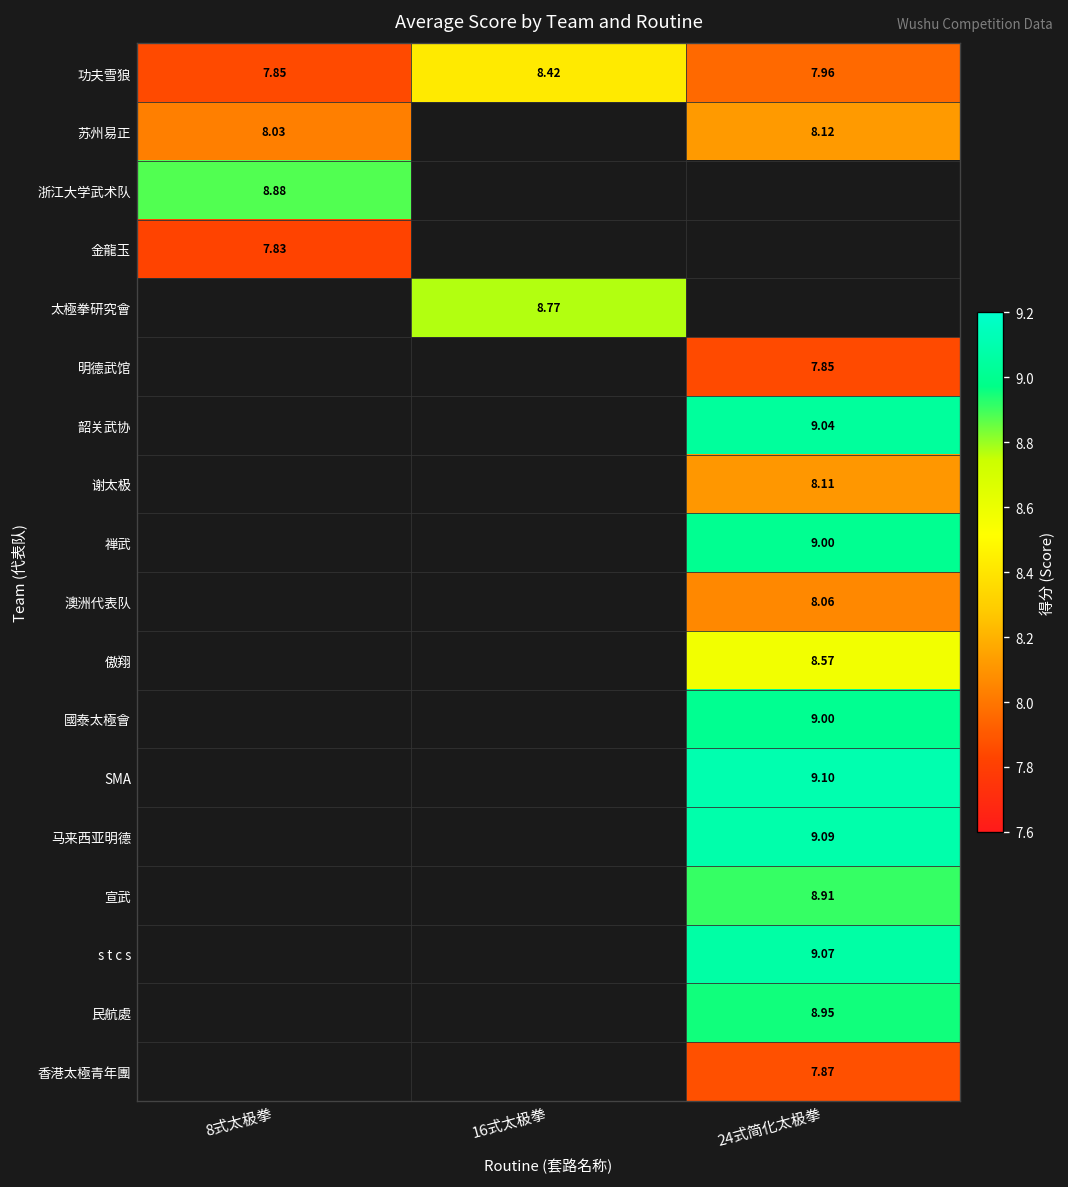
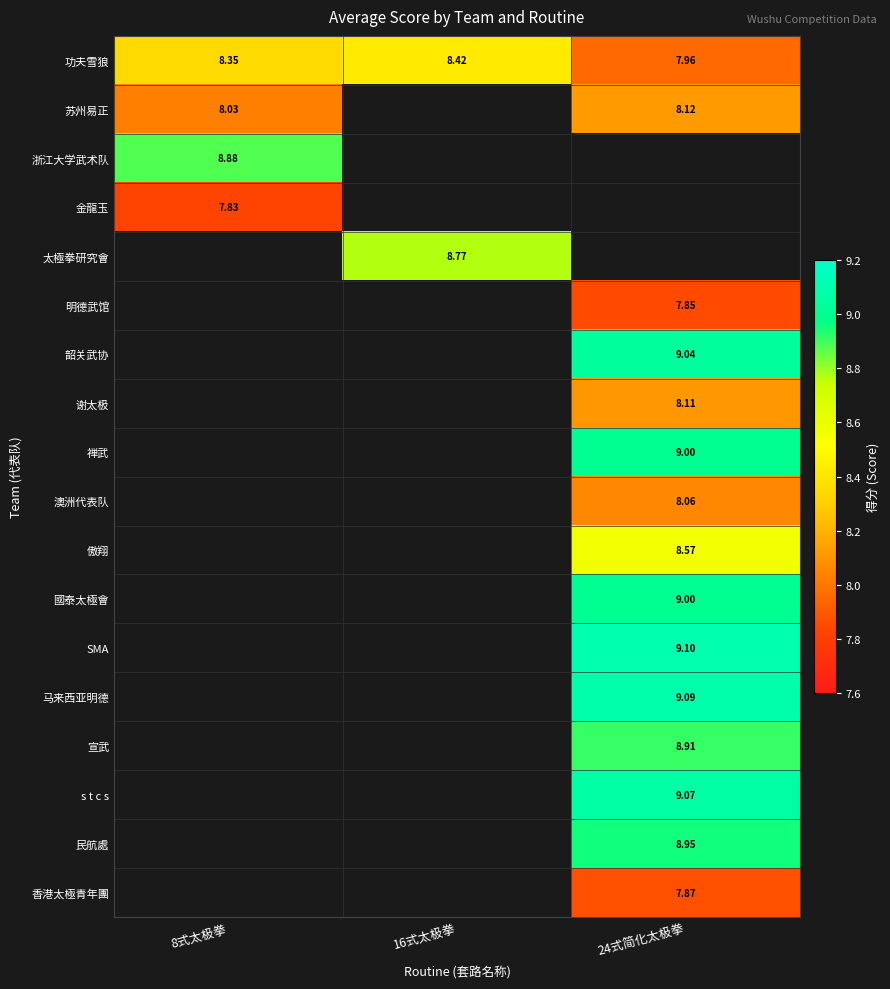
  {
    "功夫雪狼": {
-     "8式太极拳": 7.85,
+     "8式太极拳": 8.35,
      "16式太极拳": 8.42,
      "24式简化太极拳": 7.96
    },
    "苏州易正": {
      "8式太极拳": 8.03,
      "24式简化太极拳": 8.12
    },
    "浙江大学武术队": {
      "8式太极拳": 8.88
    },
    "金龍玉": {
      "8式太极拳": 7.83
    },
    "太極拳研究會": {
      "16式太极拳": 8.77
    },
    "明德武馆": {
      "24式简化太极拳": 7.85
    },
    "韶关武协": {
      "24式简化太极拳": 9.04
    },
    "谢太极": {
      "24式简化太极拳": 8.11
    },
    "禅武": {
      "24式简化太极拳": 9.00
    },
    "澳洲代表队": {
      "24式简化太极拳": 8.06
    },
    "傲翔": {
      "24式简化太极拳": 8.57
    },
    "國泰太極會": {
      "24式简化太极拳": 9.00
    },
    "SMA": {
      "24式简化太极拳": 9.10
    },
    "马来西亚明德": {
      "24式简化太极拳": 9.09
    },
    "宣武": {
      "24式简化太极拳": 8.91
    },
    "s t c s": {
      "24式简化太极拳": 9.07
    },
    "民航處": {
      "24式简化太极拳": 8.95
    },
    "香港太極青年團": {
      "24式简化太极拳": 7.87
    }
  }
